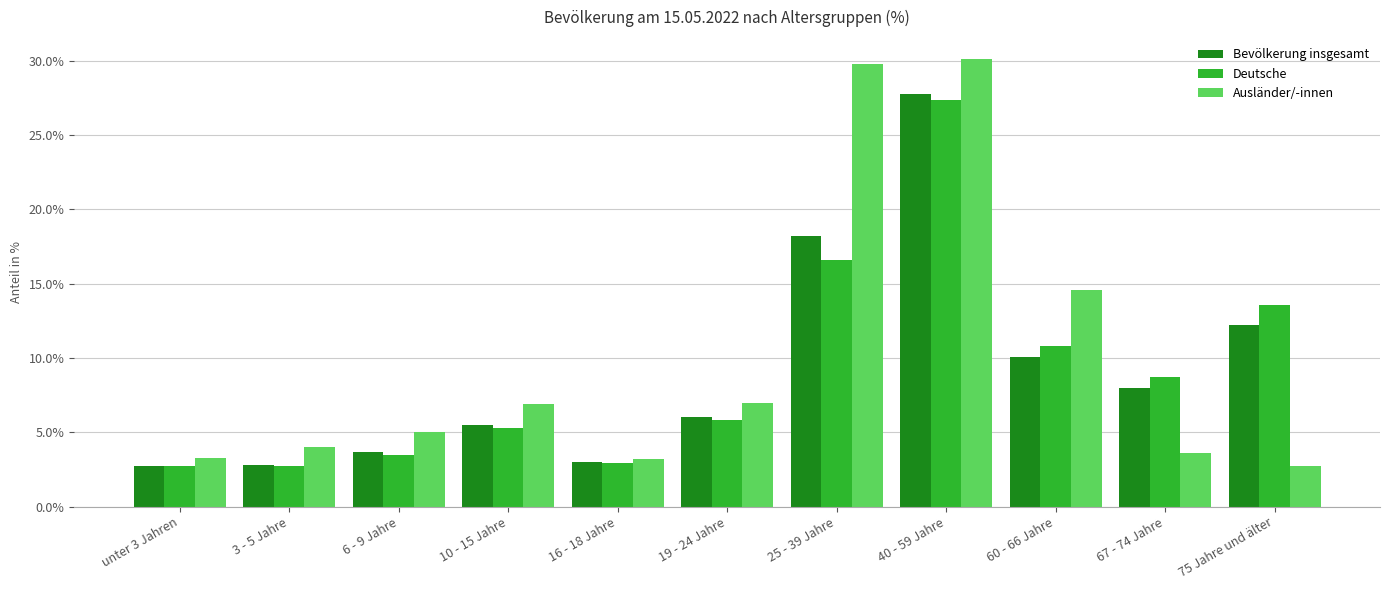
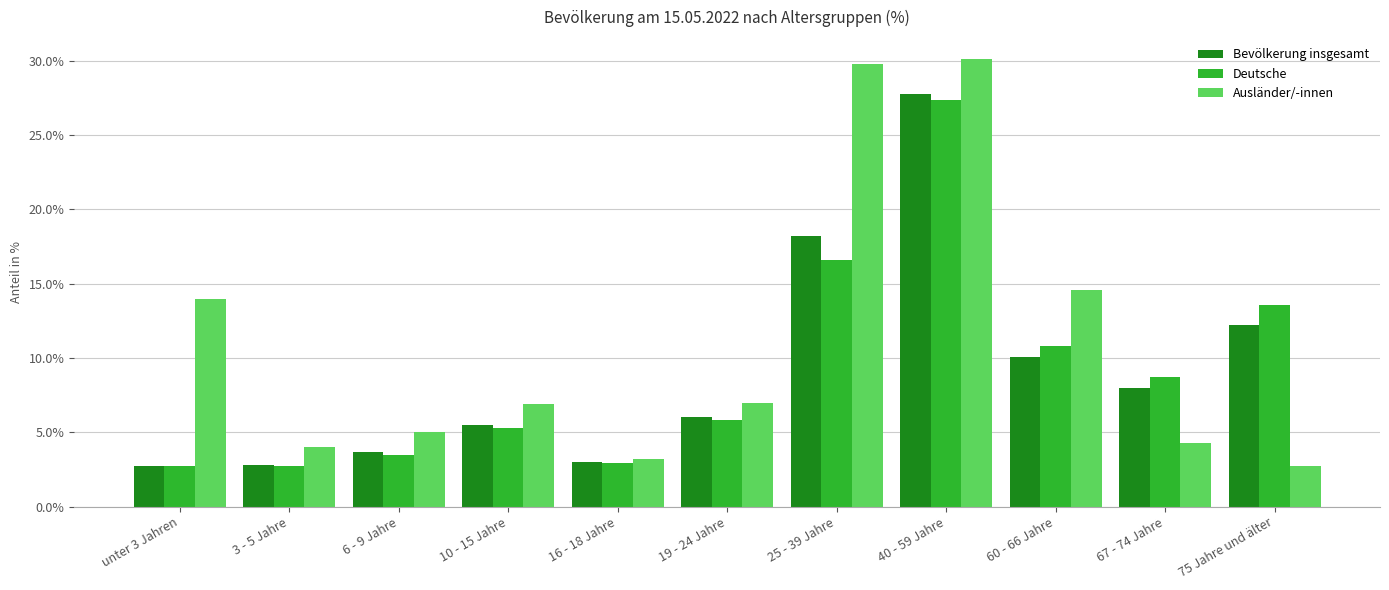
  {
    "Ausländer/-innen": {
-     "unter 3 Jahren": "3.3%",
+     "unter 3 Jahren": "14.0%",
      "3 - 5 Jahre": "4.0%",
      "6 - 9 Jahre": "5.0%",
      "10 - 15 Jahre": "6.9%",
      "16 - 18 Jahre": "3.2%",
      "19 - 24 Jahre": "7.0%",
      "25 - 39 Jahre": "29.8%",
      "40 - 59 Jahre": "30.1%",
      "60 - 66 Jahre": "14.6%",
-     "67 - 74 Jahre": "3.6%",
+     "67 - 74 Jahre": "4.3%",
      "75 Jahre und älter": "2.7%"
    }
  }
